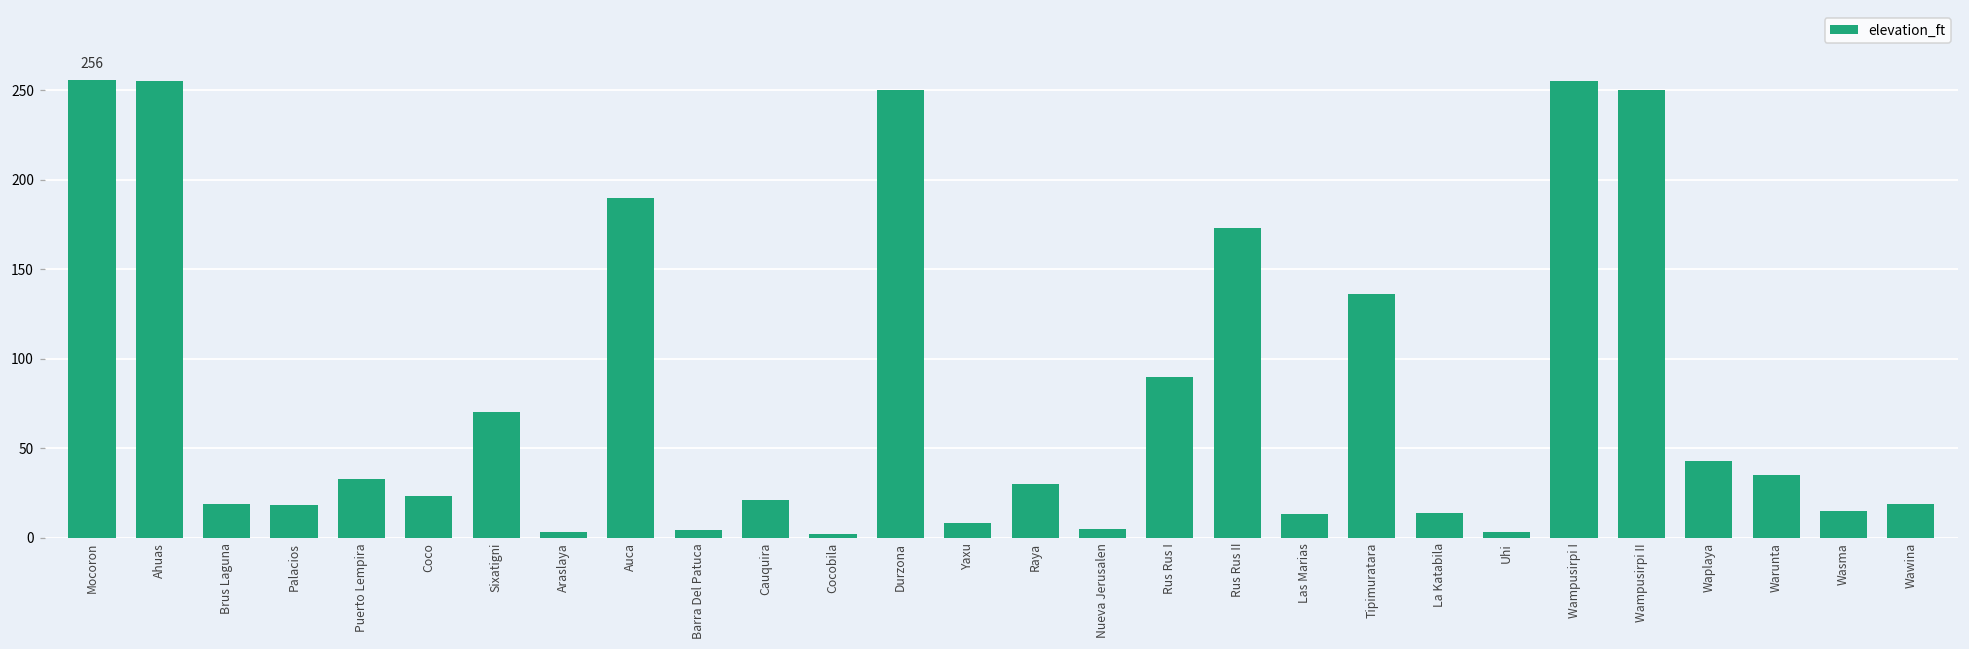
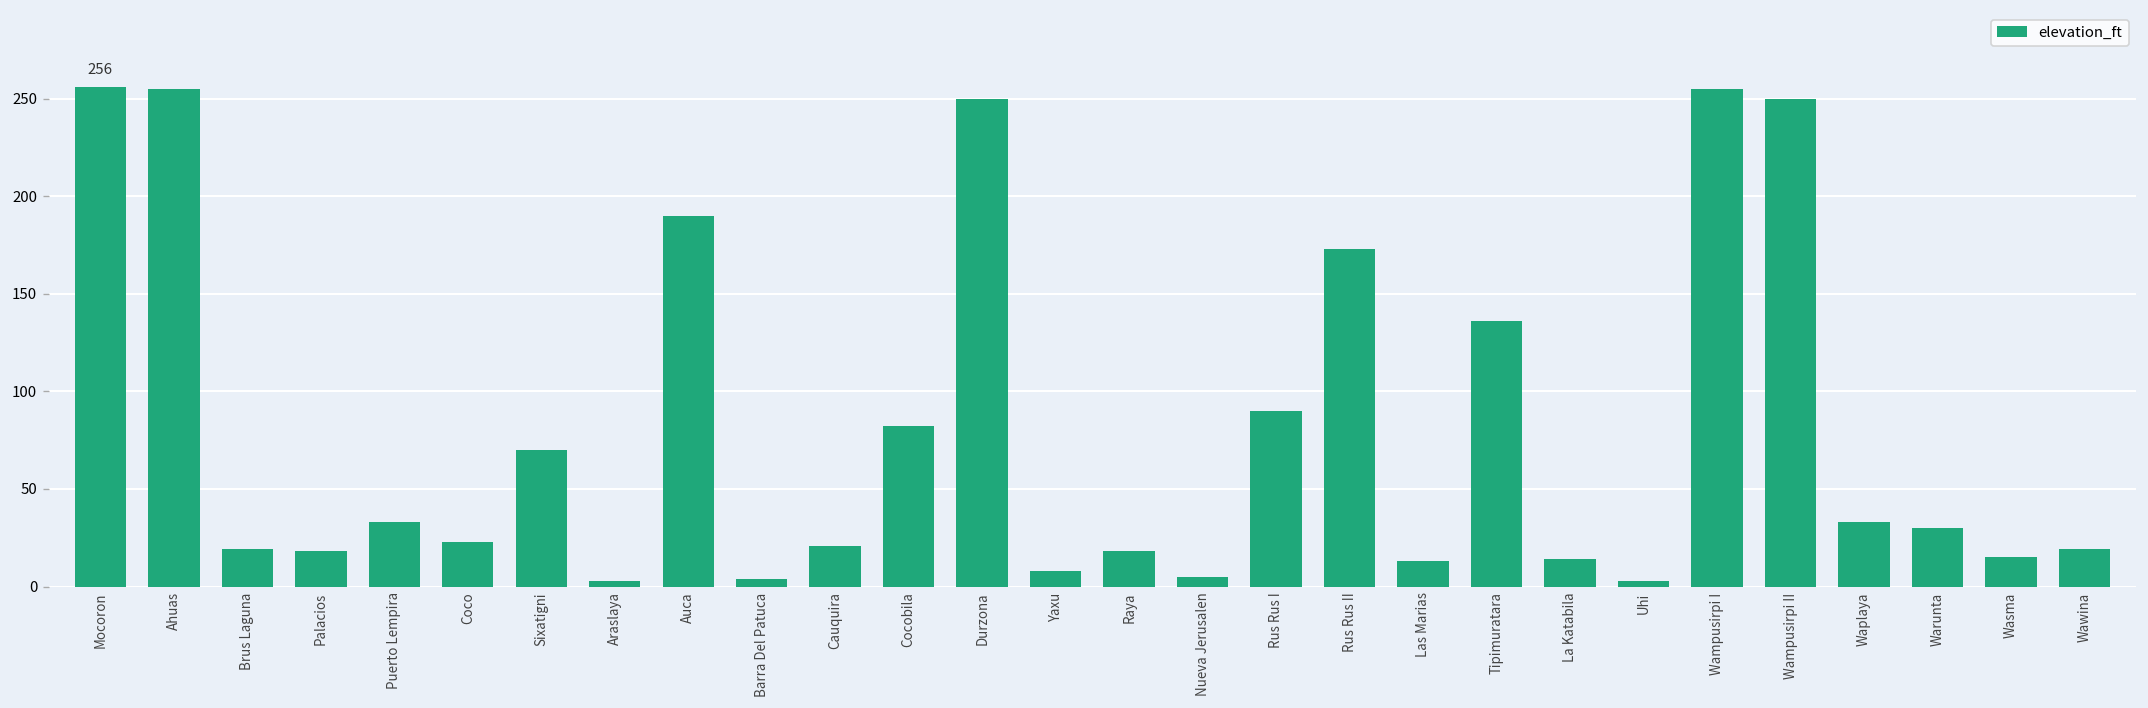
  {
    "Ahuas": 255,
    "Brus Laguna": 19,
    "Palacios": 18,
    "Puerto Lempira": 33,
    "Coco": 23,
    "Sixatigni": 70,
    "Araslaya": 3,
    "Auca": 190,
    "Barra Del Patuca": 4,
    "Cauquira": 21,
-   "Cocobila": 2,
+   "Cocobila": 82,
    "Durzona": 250,
    "Yaxu": 8,
-   "Raya": 30,
+   "Raya": 18,
    "Nueva Jerusalen": 5,
    "Rus Rus I": 90,
    "Rus Rus II": 173,
    "Las Marias": 13,
    "Tipimuratara": 136,
    "La Katabila": 14,
    "Uhi": 3,
    "Wampusirpi I": 255,
    "Wampusirpi II": 250,
-   "Waplaya": 43,
-   "Warunta": 35,
+   "Waplaya": 33,
+   "Warunta": 30,
    "Wasma": 15,
    "Wawina": 19
  }
